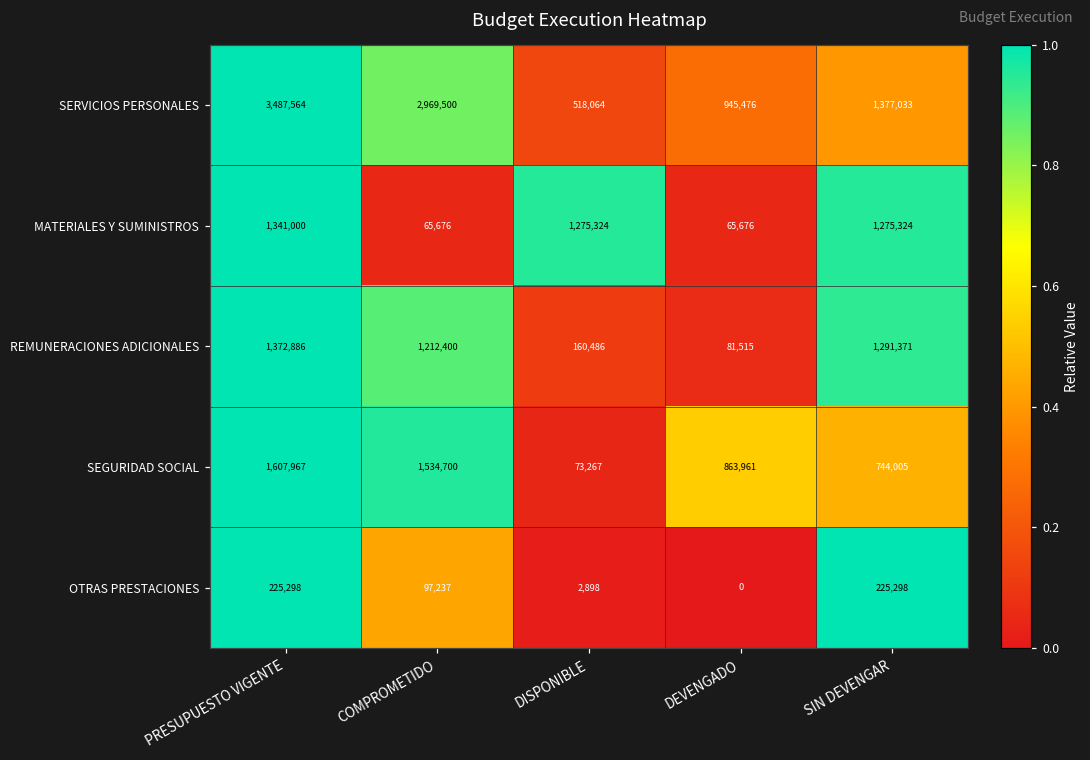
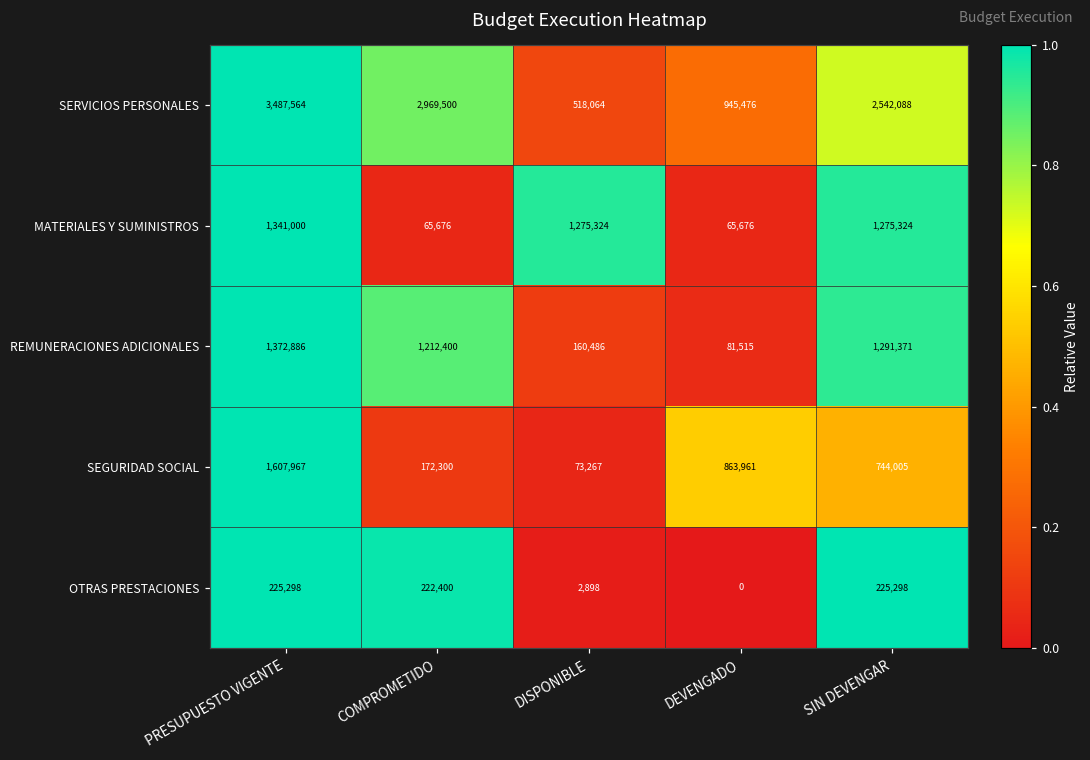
  {
    "SERVICIOS PERSONALES": {
      "PRESUPUESTO VIGENTE": "3,487,564",
      "COMPROMETIDO": "2,969,500",
      "DISPONIBLE": "518,064",
      "DEVENGADO": "945,476",
-     "SIN DEVENGAR": "1,377,033"
+     "SIN DEVENGAR": "2,542,088"
    },
    "MATERIALES Y SUMINISTROS": {
      "PRESUPUESTO VIGENTE": "1,341,000",
      "COMPROMETIDO": "65,676",
      "DISPONIBLE": "1,275,324",
      "DEVENGADO": "65,676",
      "SIN DEVENGAR": "1,275,324"
    },
    "REMUNERACIONES ADICIONALES": {
      "PRESUPUESTO VIGENTE": "1,372,886",
      "COMPROMETIDO": "1,212,400",
      "DISPONIBLE": "160,486",
      "DEVENGADO": "81,515",
      "SIN DEVENGAR": "1,291,371"
    },
    "SEGURIDAD SOCIAL": {
      "PRESUPUESTO VIGENTE": "1,607,967",
-     "COMPROMETIDO": "1,534,700",
+     "COMPROMETIDO": "172,300",
      "DISPONIBLE": "73,267",
      "DEVENGADO": "863,961",
      "SIN DEVENGAR": "744,005"
    },
    "OTRAS PRESTACIONES": {
      "PRESUPUESTO VIGENTE": "225,298",
-     "COMPROMETIDO": "97,237",
+     "COMPROMETIDO": "222,400",
      "DISPONIBLE": "2,898",
      "DEVENGADO": "0",
      "SIN DEVENGAR": "225,298"
    }
  }
